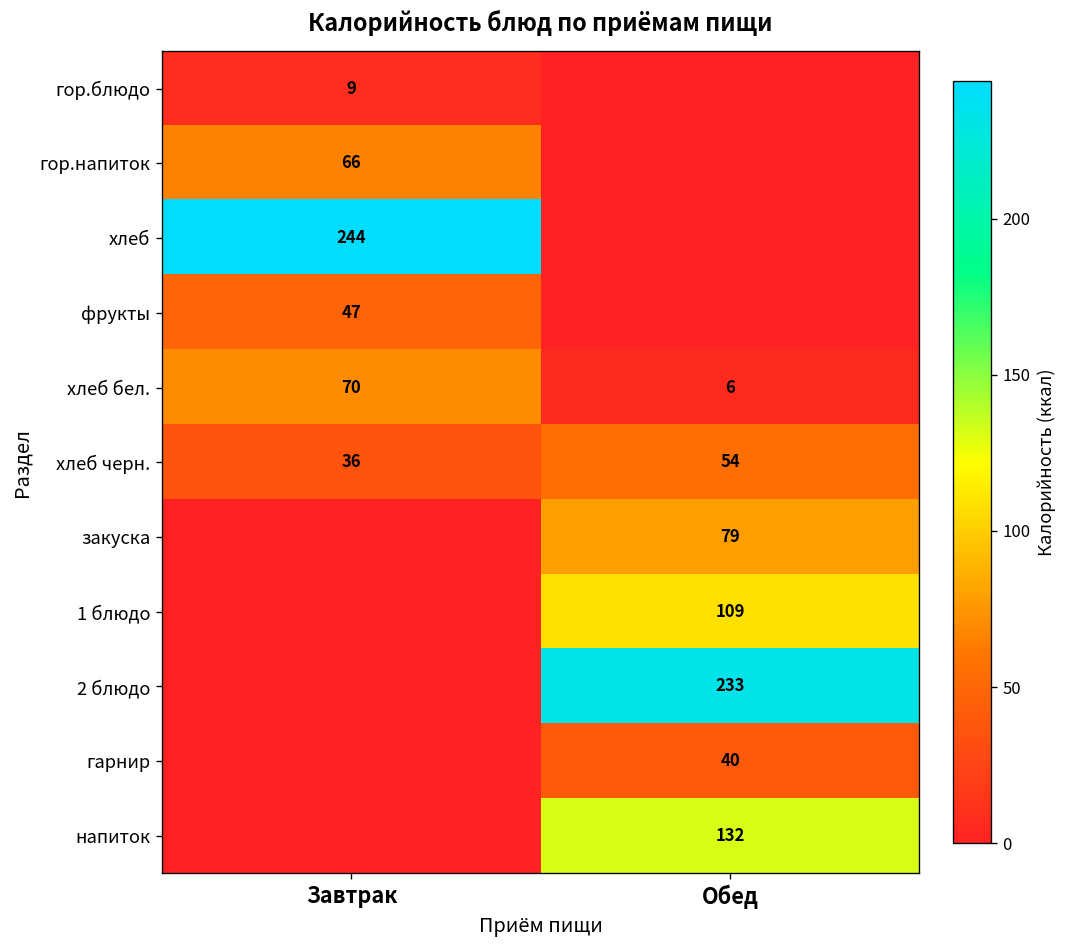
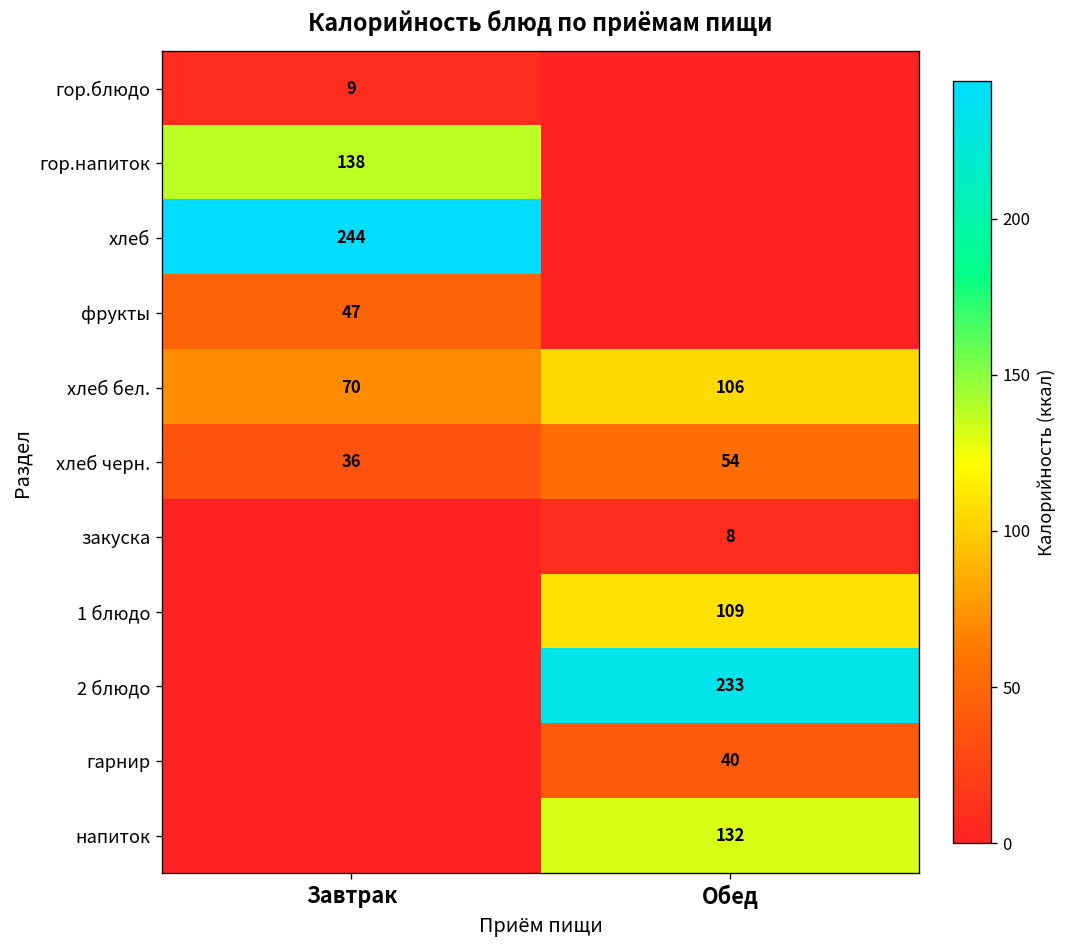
  {
    "гор.блюдо": {
      "Завтрак": 9
    },
    "гор.напиток": {
-     "Завтрак": 66
+     "Завтрак": 138
    },
    "хлеб": {
      "Завтрак": 244
    },
    "фрукты": {
      "Завтрак": 47
    },
    "хлеб бел.": {
      "Завтрак": 70,
-     "Обед": 6
+     "Обед": 106
    },
    "хлеб черн.": {
      "Завтрак": 36,
      "Обед": 54
    },
    "закуска": {
-     "Обед": 79
+     "Обед": 8
    },
    "1 блюдо": {
      "Обед": 109
    },
    "2 блюдо": {
      "Обед": 233
    },
    "гарнир": {
      "Обед": 40
    },
    "напиток": {
      "Обед": 132
    }
  }
